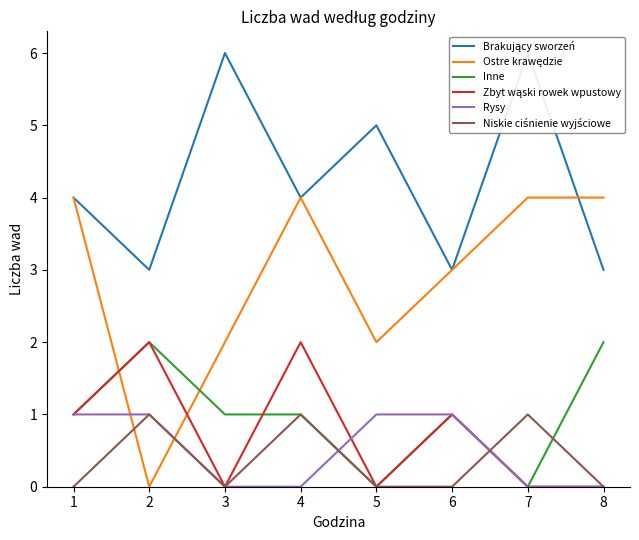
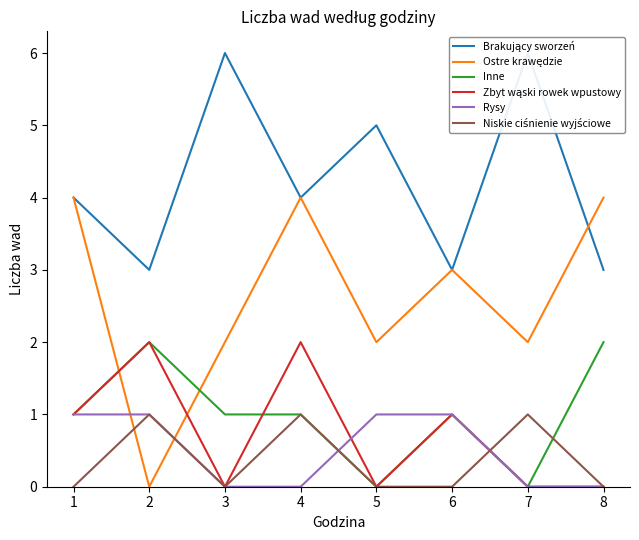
  {
    "Brakujący sworzeń": {
      "2": 3,
      "3": 6,
      "5": 5,
      "8": 3
    },
    "Ostre krawędzie": {
      "2": 0,
      "3": 2,
      "5": 2,
-     "7": 4,
+     "7": 2,
      "8": 4
    },
    "Inne": {
      "3": 1,
      "8": 2
    },
    "Zbyt wąski rowek wpustowy": {
      "4": 2
    },
    "Rysy": {
      "4": 0,
      "5": 1
    },
    "Niskie ciśnienie wyjściowe": {
      "1": 0,
      "6": 0,
      "7": 1
    }
  }
